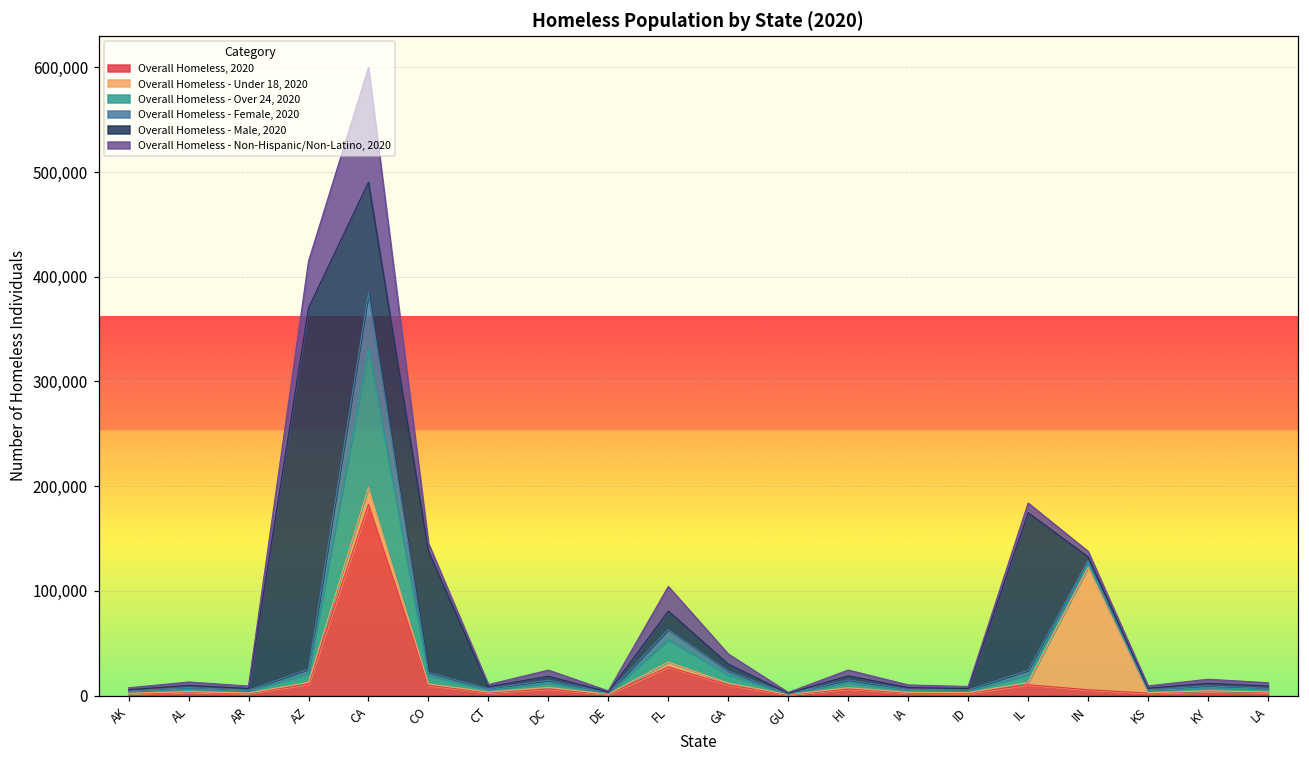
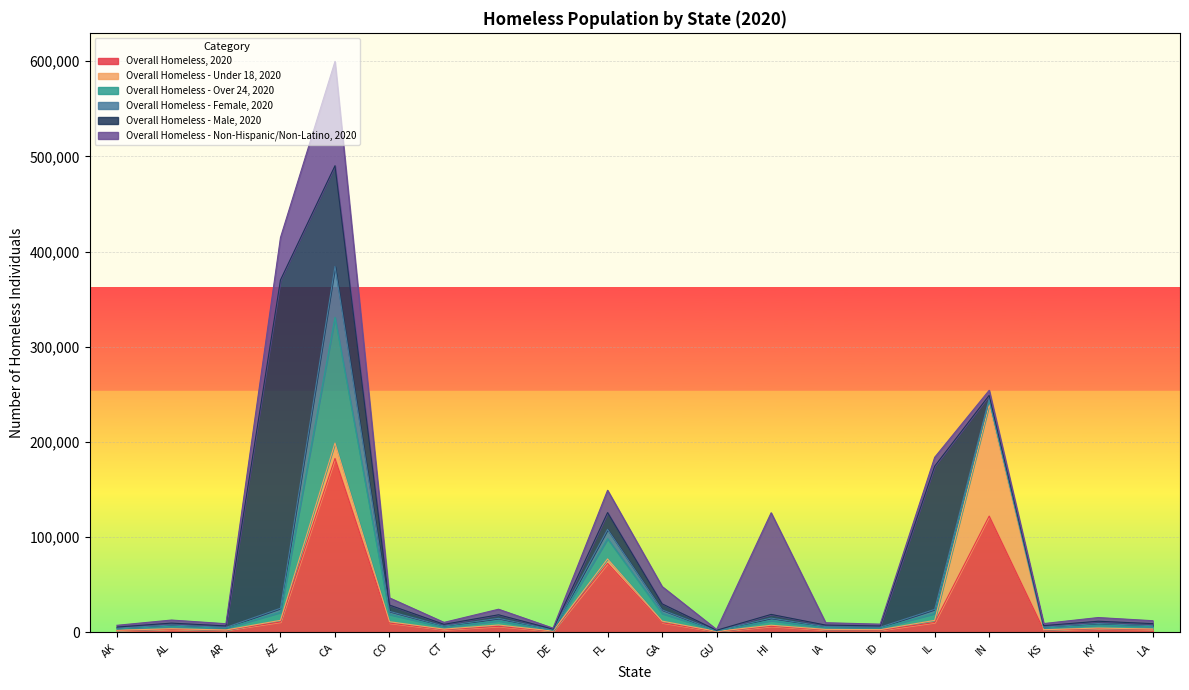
  {
    "Overall Homeless, 2020": {
      "CA": "180,000",
-     "FL": "30,000",
-     "IN": "10,000"
+     "FL": "70,000",
+     "IN": "120,000"
    },
    "Overall Homeless - Under 18, 2020": {
      "CA": "20,000",
      "FL": "0",
      "IN": "120,000"
    },
    "Overall Homeless - Male, 2020": {
      "AZ": "340,000",
      "CA": "110,000",
-     "CO": "120,000",
+     "CO": "10,000",
      "DC": "0",
      "FL": "20,000",
      "GA": "10,000",
      "HI": "0",
      "IL": "150,000",
      "IN": "0"
    },
    "Overall Homeless - Non-Hispanic/Non-Latino, 2020": {
      "AL": "0",
      "AZ": "40,000",
      "CO": "10,000",
      "DC": "10,000",
      "FL": "20,000",
-     "GA": "10,000",
-     "HI": "10,000",
+     "GA": "20,000",
+     "HI": "110,000",
      "IL": "10,000",
      "IN": "10,000",
      "KY": "0",
      "LA": "0"
    }
  }
